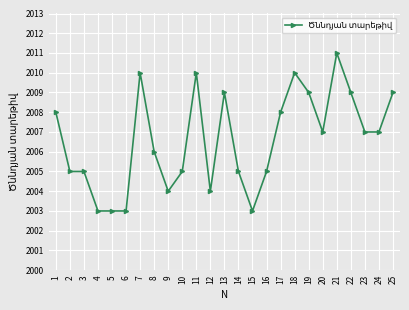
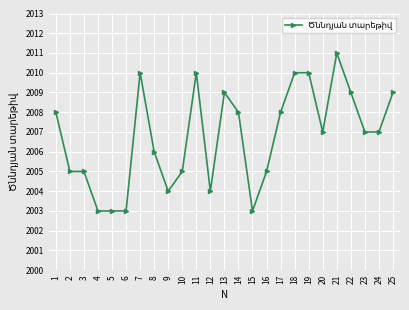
  {
    "1": 2008,
    "2": 2005,
    "3": 2005,
    "4": 2003,
    "5": 2003,
    "6": 2003,
    "7": 2010,
    "8": 2006,
    "9": 2004,
    "10": 2005,
    "11": 2010,
    "12": 2004,
    "13": 2009,
-   "14": 2005,
+   "14": 2008,
    "15": 2003,
    "16": 2005,
    "17": 2008,
    "18": 2010,
-   "19": 2009,
+   "19": 2010,
    "20": 2007,
    "21": 2011,
    "22": 2009,
    "23": 2007,
    "24": 2007,
    "25": 2009
  }
